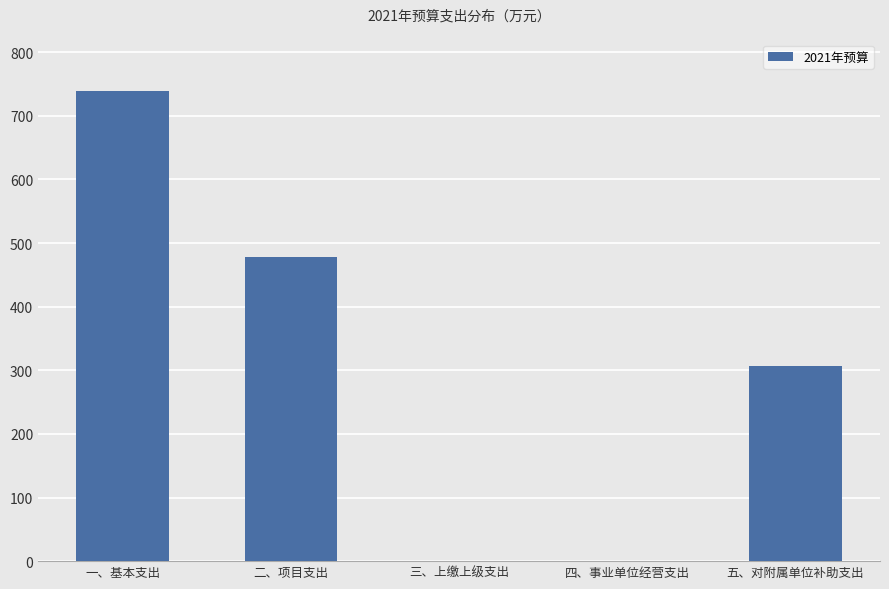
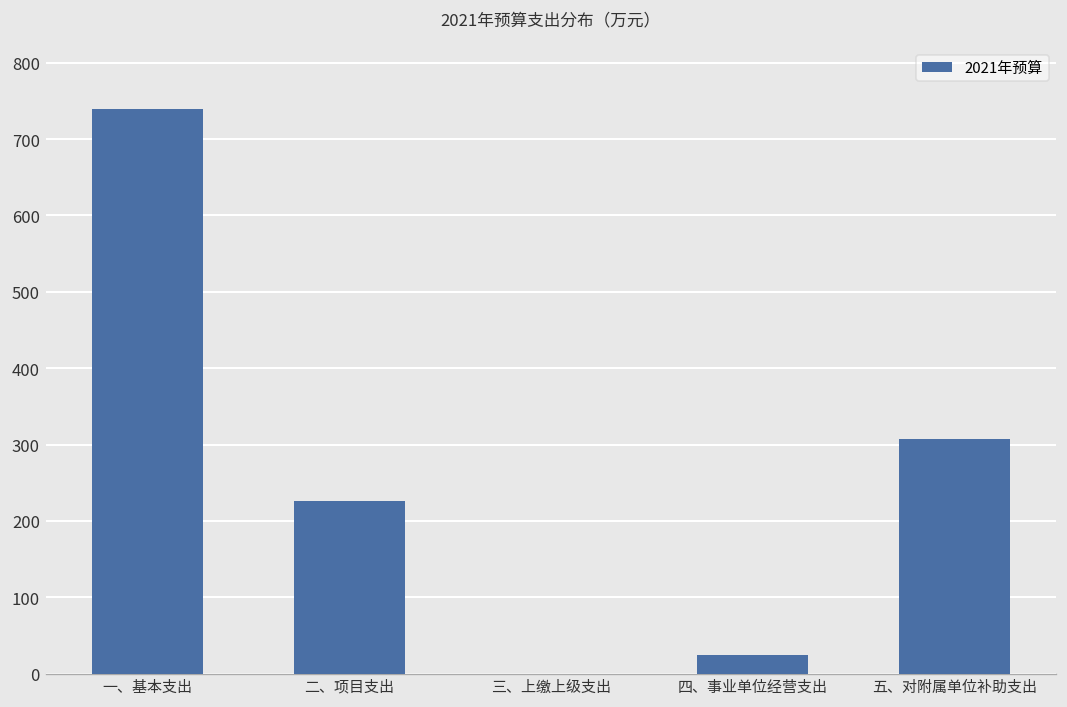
  {
    "一、基本支出": 740,
-   "二、项目支出": 480,
+   "二、项目支出": 230,
    "三、上缴上级支出": 0,
-   "四、事业单位经营支出": 0,
+   "四、事业单位经营支出": 20,
    "五、对附属单位补助支出": 310
  }
